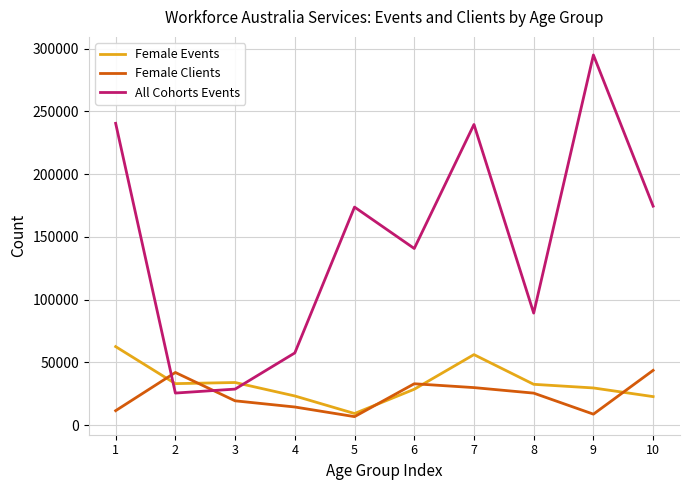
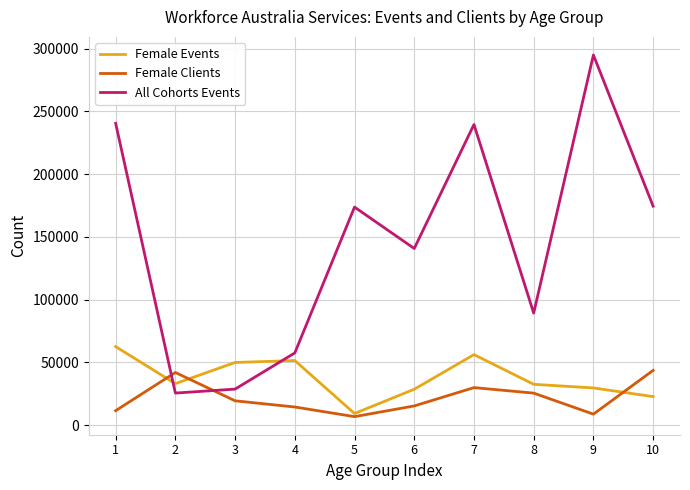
  {
    "Female Events": {
      "1": 63000,
      "2": 33000,
-     "3": 34000,
-     "4": 23000,
+     "3": 50000,
+     "4": 52000,
      "5": 9000,
      "6": 29000,
      "7": 56000,
      "8": 33000,
      "9": 30000,
      "10": 23000
    },
    "Female Clients": {
      "1": 12000,
      "2": 42000,
      "3": 19000,
      "4": 15000,
      "5": 7000,
-     "6": 33000,
+     "6": 15000,
      "7": 30000,
      "8": 26000,
      "9": 9000,
      "10": 44000
    },
    "All Cohorts Events": {
      "1": 240000,
      "2": 26000,
      "3": 29000,
      "4": 58000,
      "5": 174000,
      "6": 141000,
      "7": 240000,
      "8": 89000,
      "9": 295000,
      "10": 175000
    }
  }
